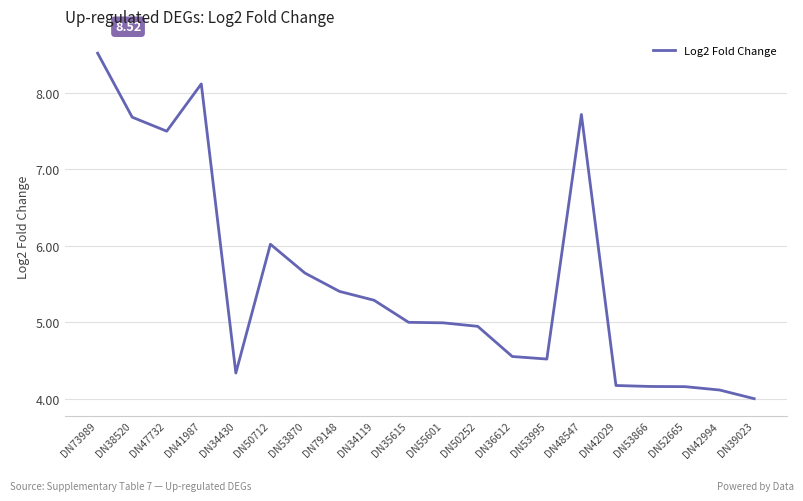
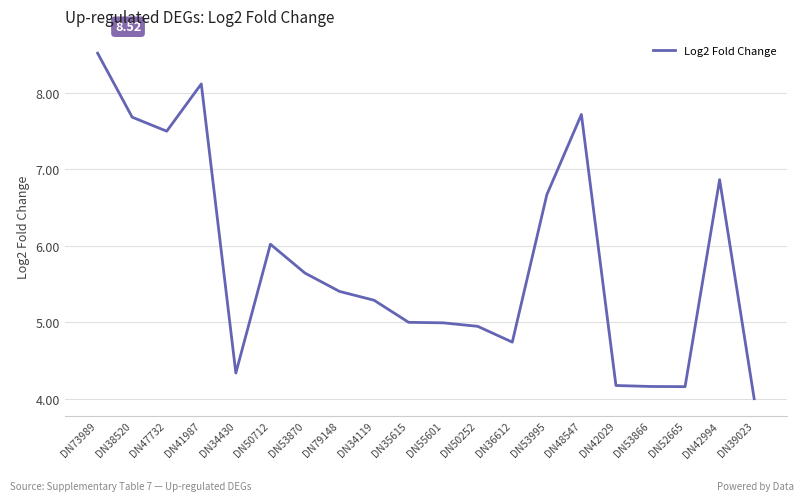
  {
    "DN73989": 8.5,
    "DN38520": 7.7,
    "DN47732": 7.5,
    "DN41987": 8.1,
    "DN34430": 4.3,
    "DN50712": 6.0,
    "DN53870": 5.6,
    "DN79148": 5.4,
    "DN34119": 5.3,
    "DN35615": 5.0,
    "DN55601": 5.0,
    "DN50252": 4.9,
-   "DN36612": 4.6,
-   "DN53995": 4.5,
+   "DN36612": 4.7,
+   "DN53995": 6.7,
    "DN48547": 7.7,
    "DN42029": 4.2,
    "DN53866": 4.2,
    "DN52665": 4.2,
-   "DN42994": 4.1,
+   "DN42994": 6.9,
    "DN39023": 4.0
  }
